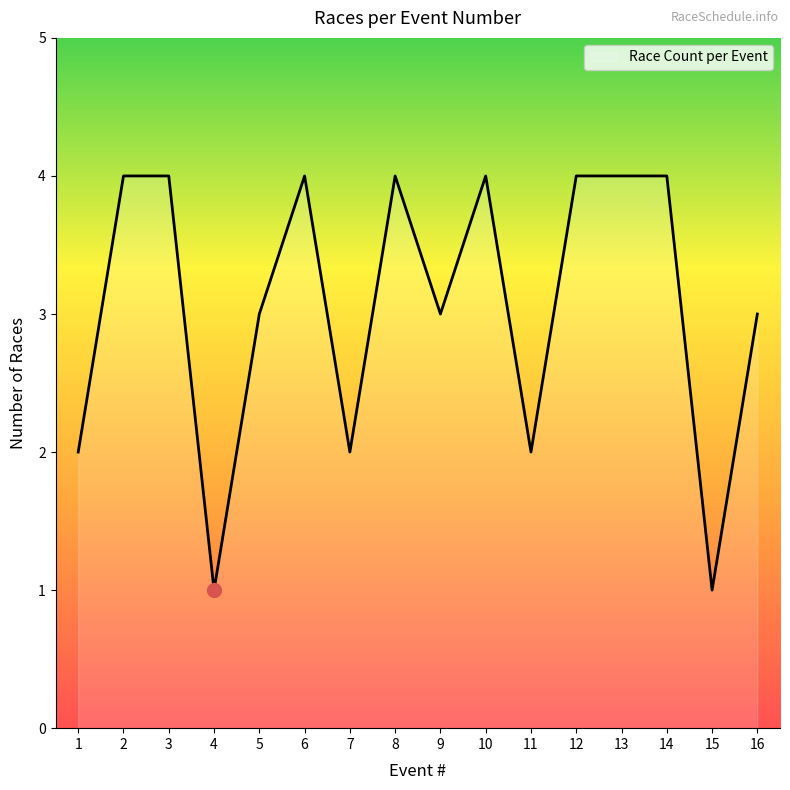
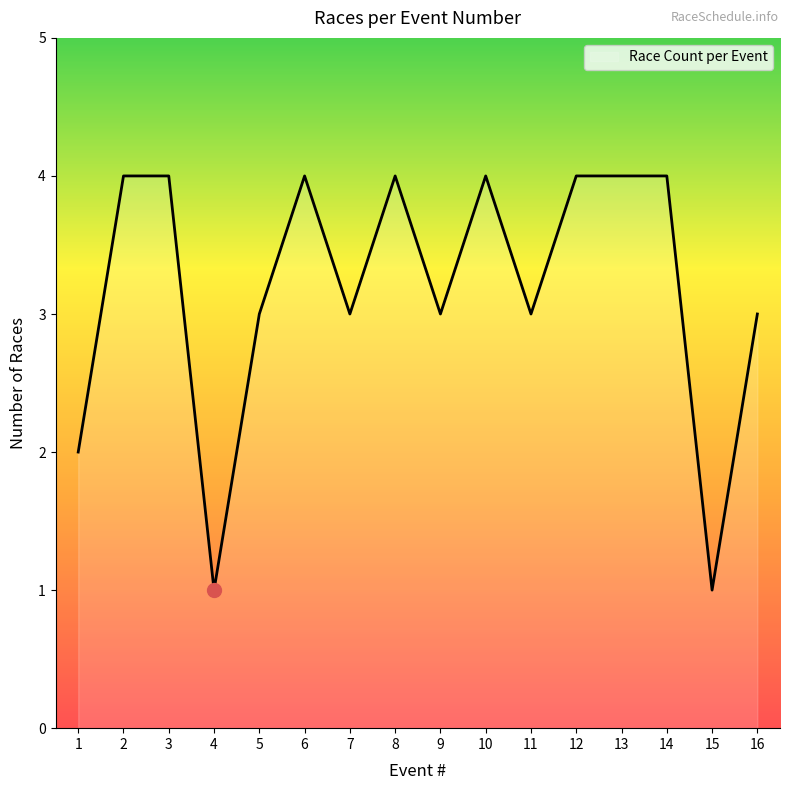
  {
    "Race Count per Event": {
      "1": 2,
      "2": 4,
      "3": 4,
      "5": 3,
      "6": 4,
-     "7": 2,
+     "7": 3,
      "8": 4,
      "9": 3,
      "10": 4,
-     "11": 2,
+     "11": 3,
      "12": 4,
      "13": 4,
      "14": 4,
      "15": 1,
      "16": 3
    }
  }
